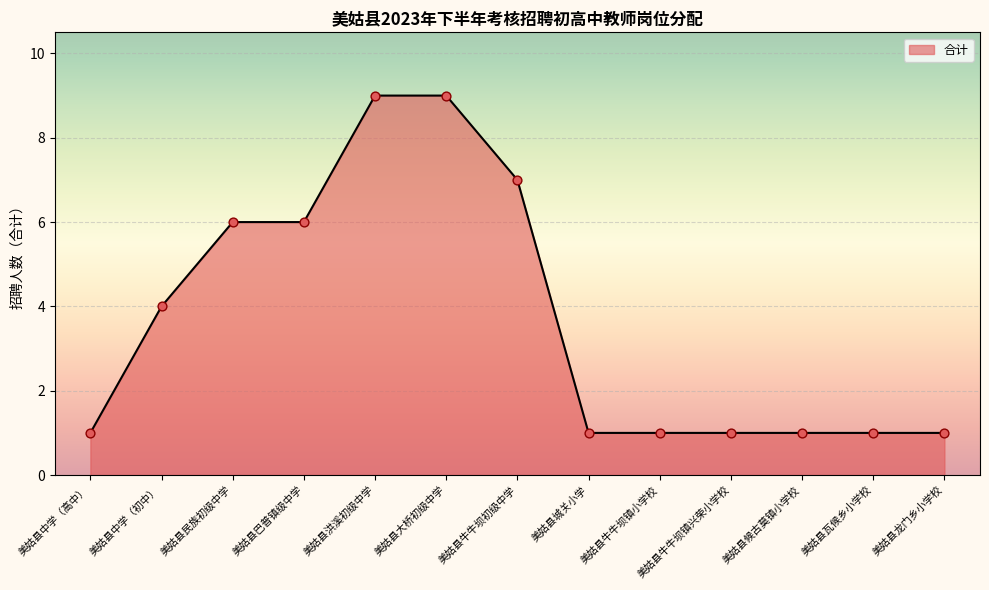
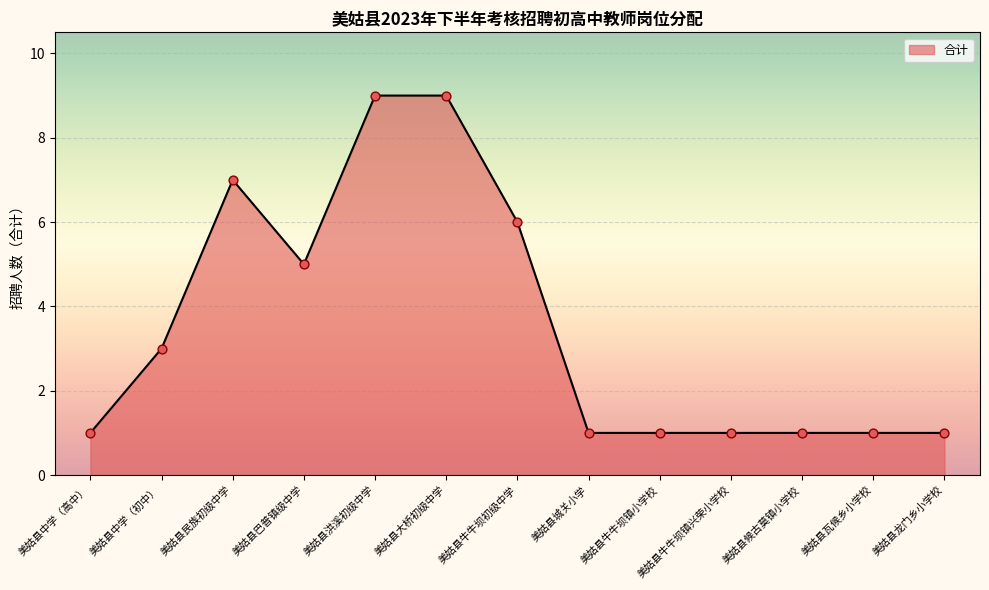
  {
    "美姑县中学（高中）": 1,
-   "美姑县中学（初中）": 4,
-   "美姑县民族初级中学": 6,
-   "美姑县巴普镇级中学": 6,
+   "美姑县中学（初中）": 3,
+   "美姑县民族初级中学": 7,
+   "美姑县巴普镇级中学": 5,
    "美姑县洪溪初级中学": 9,
    "美姑县大桥初级中学": 9,
-   "美姑县牛牛坝初级中学": 7,
+   "美姑县牛牛坝初级中学": 6,
    "美姑县城关小学": 1,
    "美姑县牛牛坝镇小学校": 1,
    "美姑县牛牛坝镇兴荣小学校": 1,
    "美姑县候古莫镇小学校": 1,
    "美姑县瓦候乡小学校": 1,
    "美姑县龙门乡小学校": 1
  }
